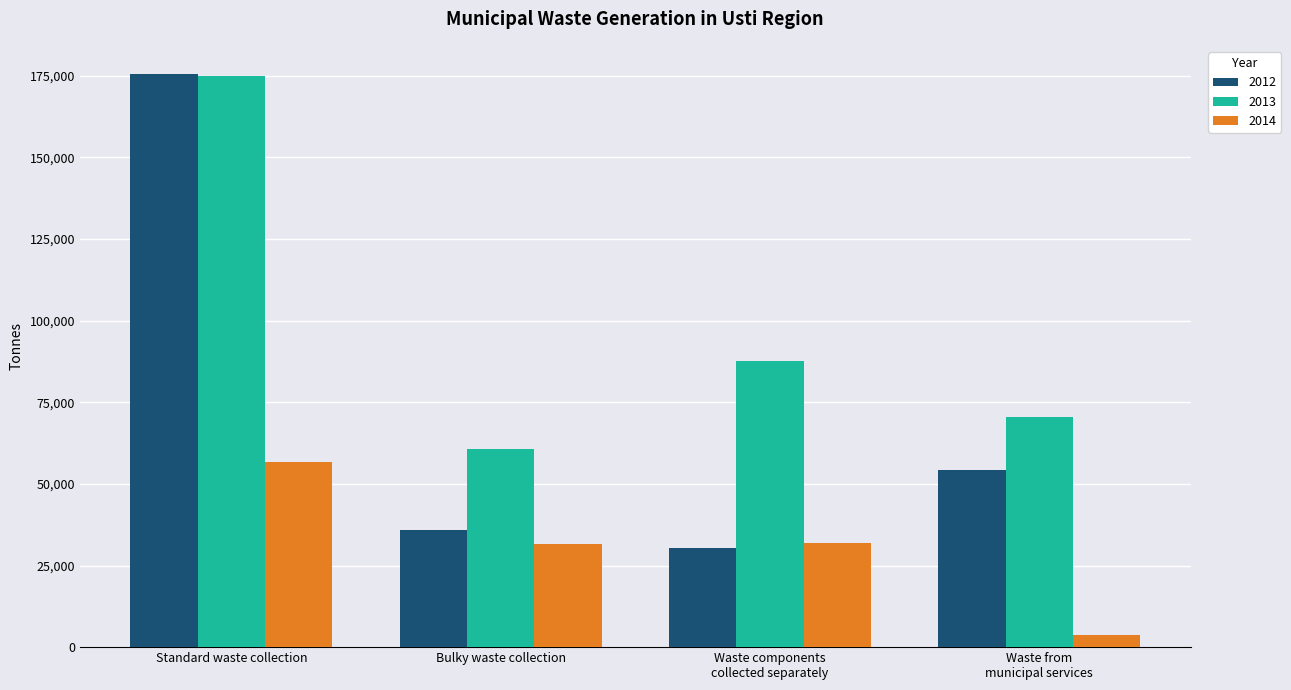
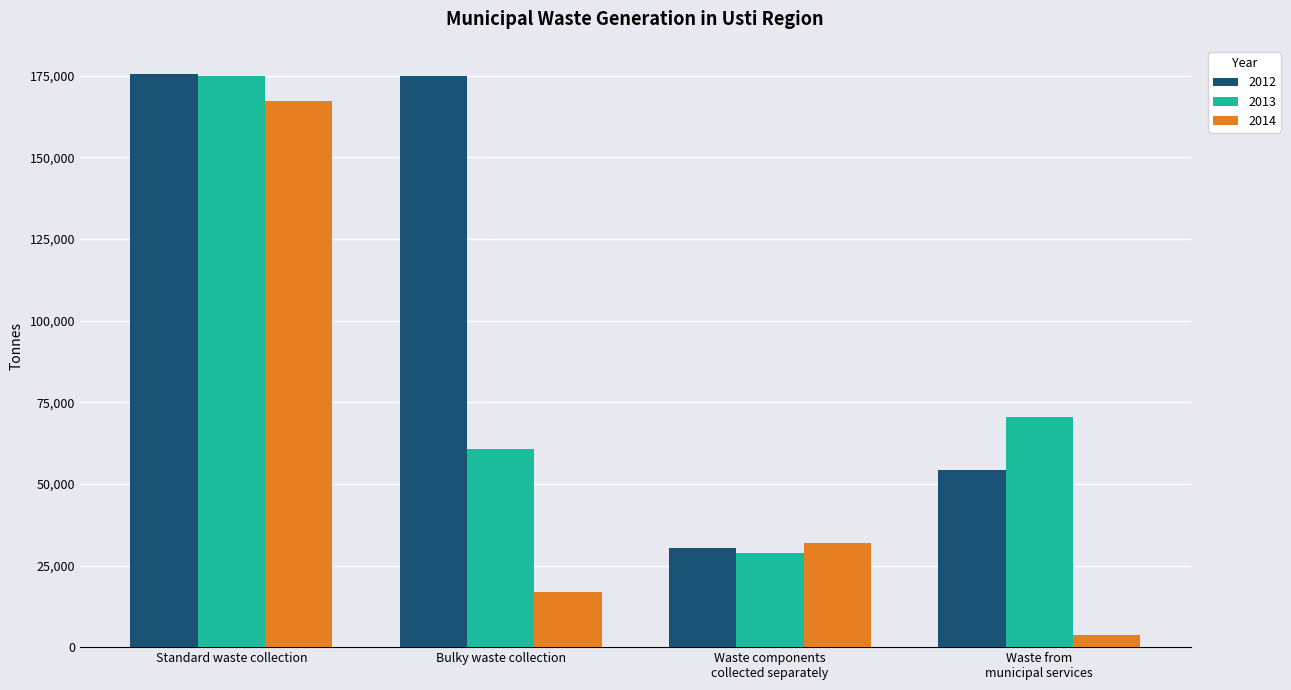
  {
    "2012": {
      "Standard waste collection": "175,000",
-     "Bulky waste collection": "36,000",
+     "Bulky waste collection": "175,000",
      "Waste components collected separately": "30,000",
      "Waste from municipal services": "54,000"
    },
    "2013": {
      "Standard waste collection": "175,000",
      "Bulky waste collection": "61,000",
-     "Waste components collected separately": "88,000",
+     "Waste components collected separately": "29,000",
      "Waste from municipal services": "70,000"
    },
    "2014": {
-     "Standard waste collection": "57,000",
-     "Bulky waste collection": "32,000",
+     "Standard waste collection": "167,000",
+     "Bulky waste collection": "17,000",
      "Waste components collected separately": "32,000",
      "Waste from municipal services": "4,000"
    }
  }
